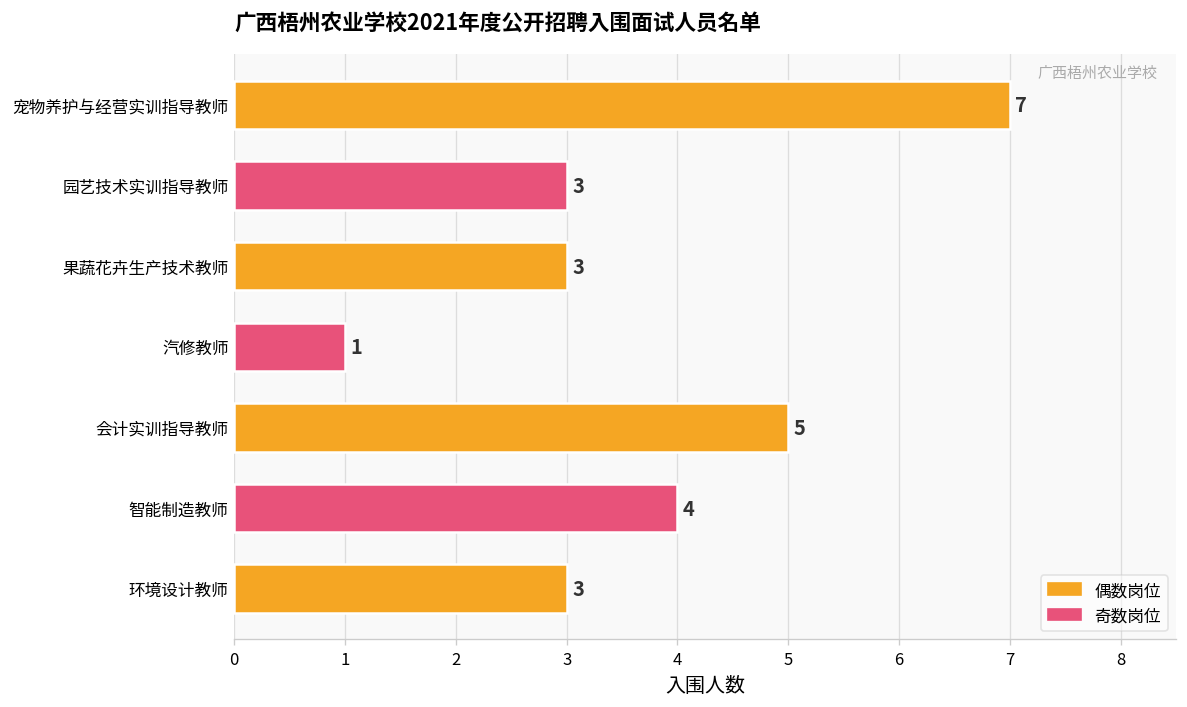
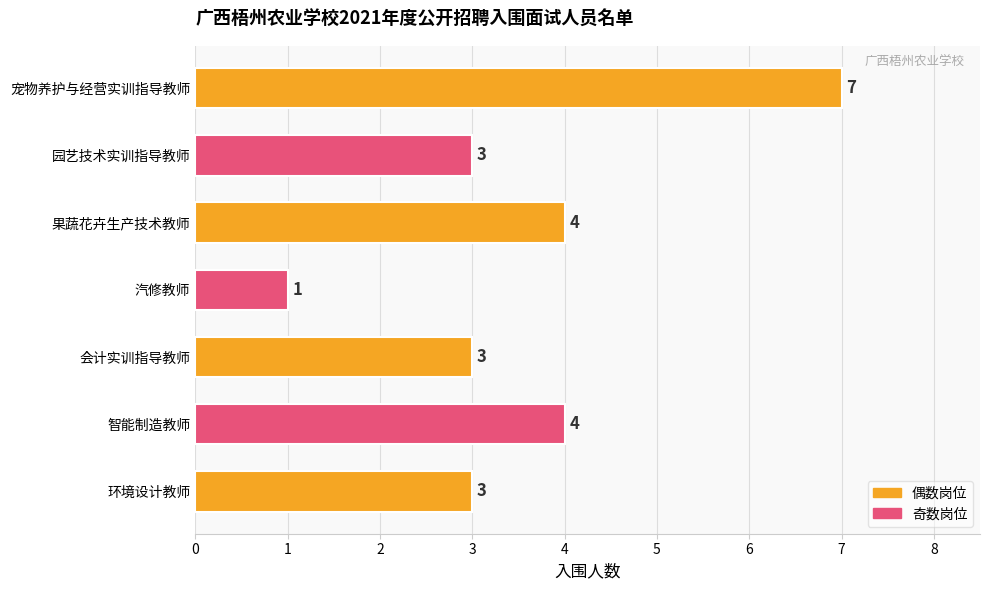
  {
    "宠物养护与经营实训指导教师": 7,
    "园艺技术实训指导教师": 3,
-   "果蔬花卉生产技术教师": 3,
+   "果蔬花卉生产技术教师": 4,
    "汽修教师": 1,
-   "会计实训指导教师": 5,
+   "会计实训指导教师": 3,
    "智能制造教师": 4,
    "环境设计教师": 3
  }
